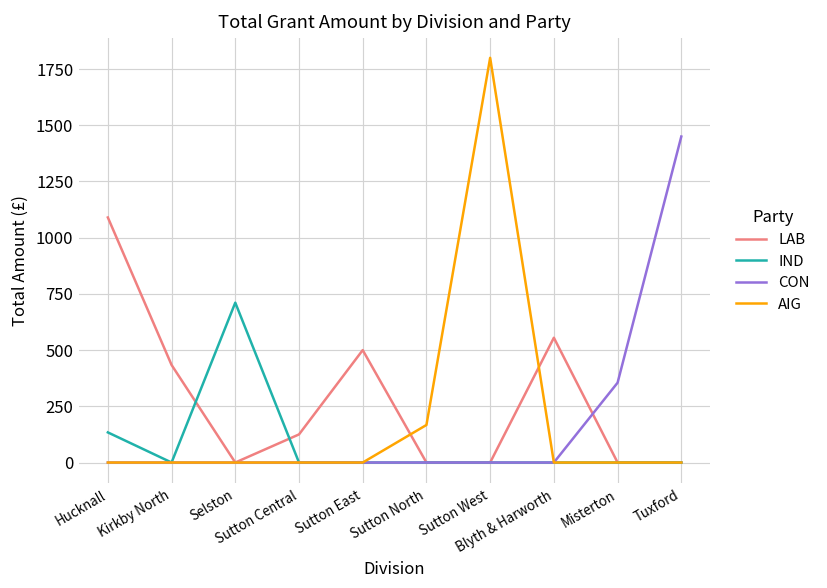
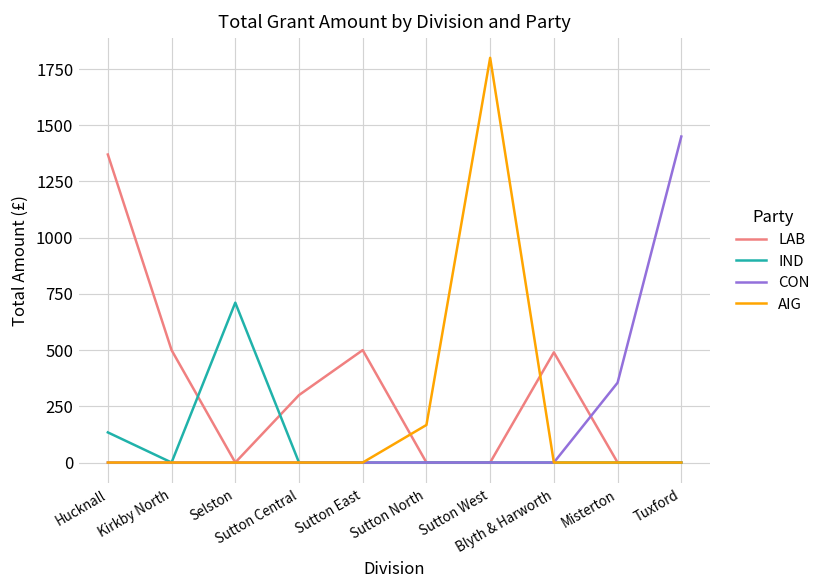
  {
    "LAB": {
-     "Hucknall": 1090,
-     "Kirkby North": 430,
-     "Sutton Central": 130,
+     "Hucknall": 1370,
+     "Kirkby North": 500,
+     "Sutton Central": 300,
      "Sutton East": 500,
-     "Blyth & Harworth": 560
+     "Blyth & Harworth": 490
    },
    "IND": {
      "Hucknall": 130,
      "Selston": 710
    },
    "CON": {
      "Misterton": 360,
      "Tuxford": 1450
    },
    "AIG": {
      "Sutton North": 170,
      "Sutton West": 1800
    }
  }
